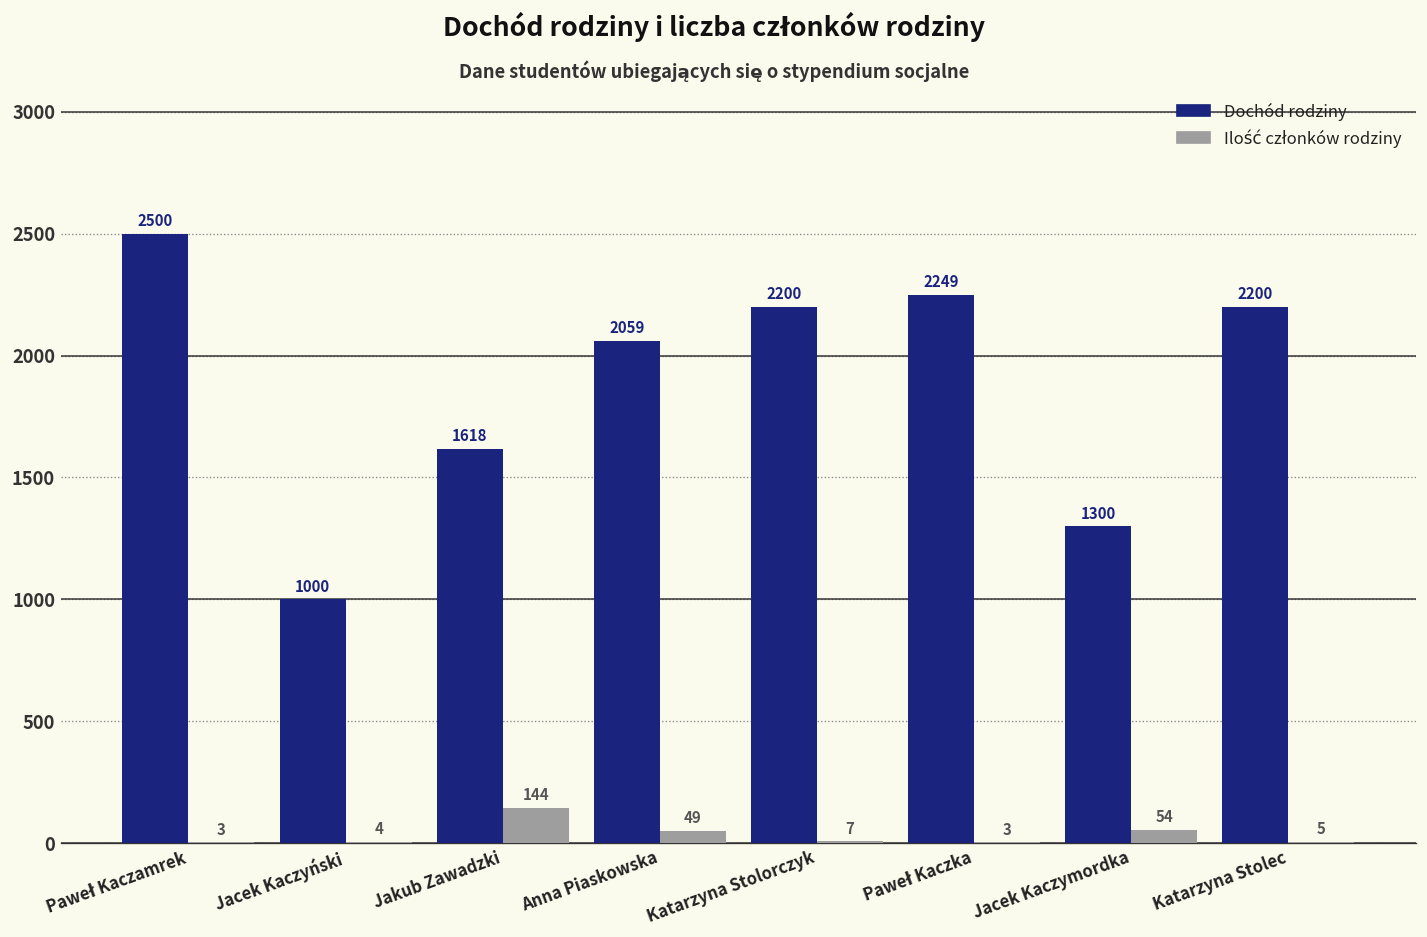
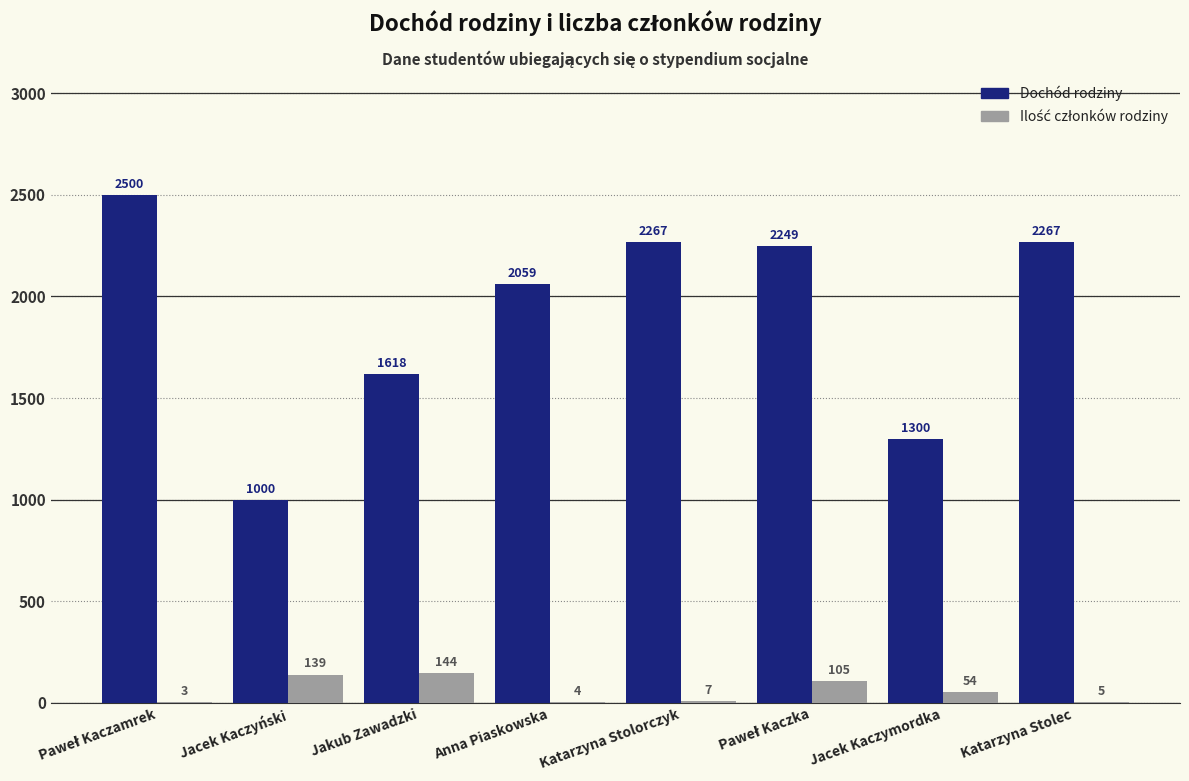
  {
    "Dochód rodziny": {
      "Paweł Kaczamrek": 2500,
      "Jacek Kaczyński": 1000,
      "Jakub Zawadzki": 1618,
      "Anna Piaskowska": 2059,
-     "Katarzyna Stolorczyk": 2200,
+     "Katarzyna Stolorczyk": 2267,
      "Paweł Kaczka": 2249,
      "Jacek Kaczymordka": 1300,
-     "Katarzyna Stolec": 2200
+     "Katarzyna Stolec": 2267
    },
    "Ilość członków rodziny": {
      "Paweł Kaczamrek": 3,
-     "Jacek Kaczyński": 4,
+     "Jacek Kaczyński": 139,
      "Jakub Zawadzki": 144,
-     "Anna Piaskowska": 49,
+     "Anna Piaskowska": 4,
      "Katarzyna Stolorczyk": 7,
-     "Paweł Kaczka": 3,
+     "Paweł Kaczka": 105,
      "Jacek Kaczymordka": 54,
      "Katarzyna Stolec": 5
    }
  }
